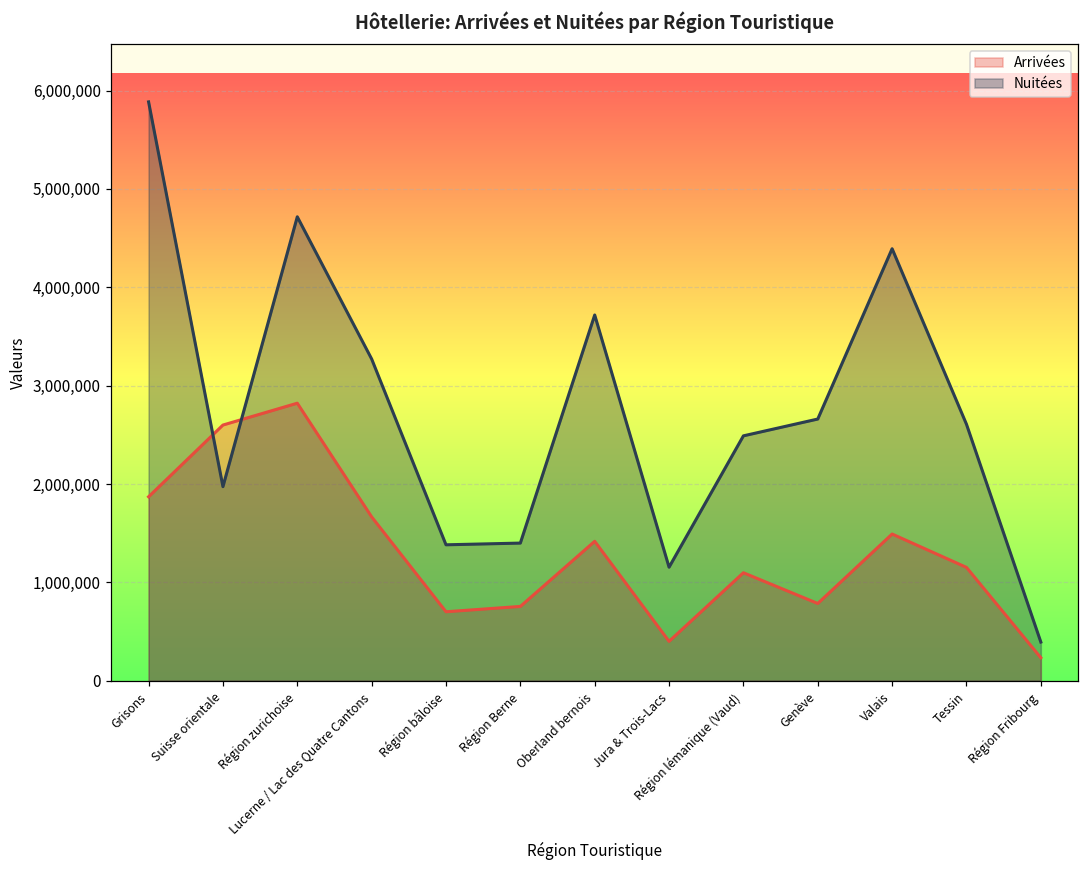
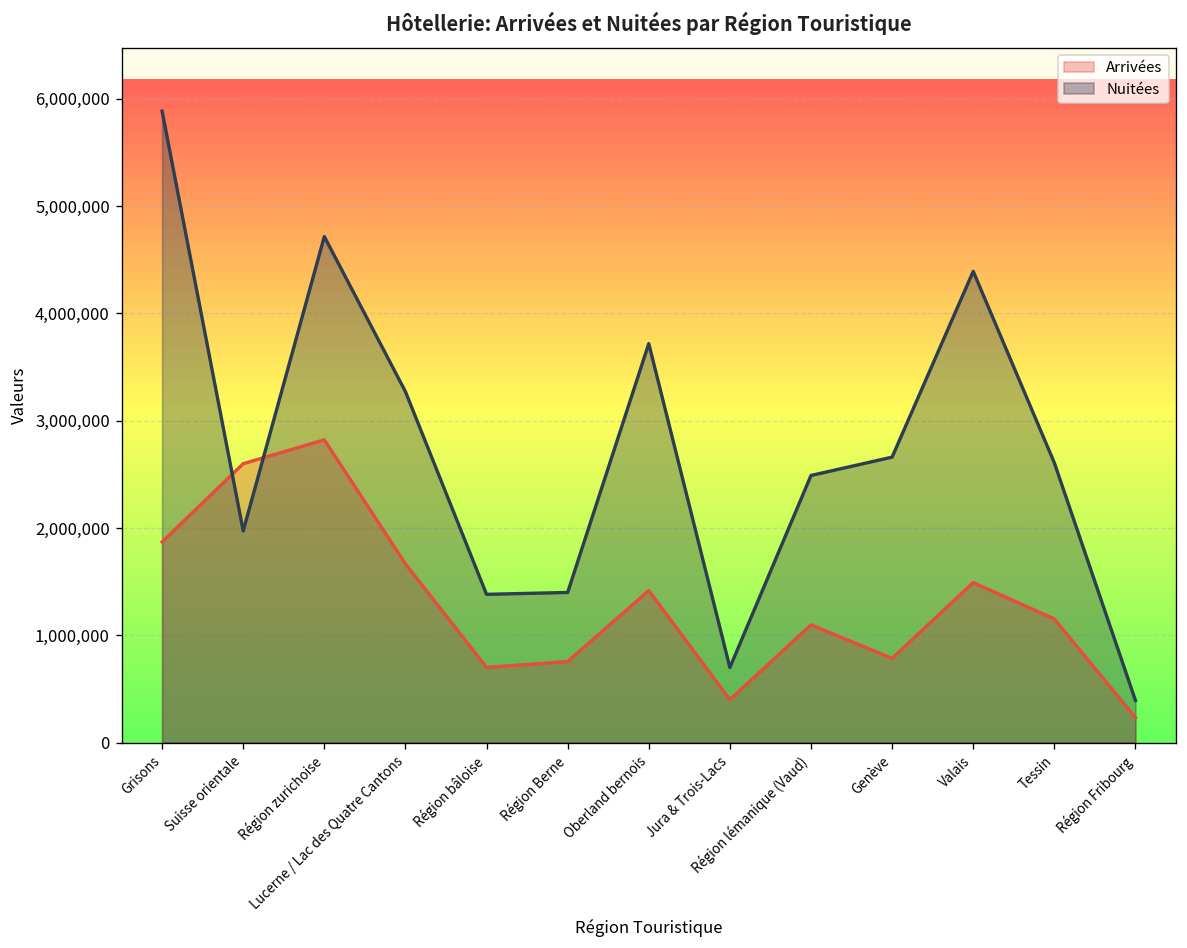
  {
    "Arrivées": {
      "Grisons": "1,900,000",
      "Suisse orientale": "2,600,000",
      "Région zurichoise": "2,800,000",
      "Lucerne / Lac des Quatre Cantons": "1,700,000",
      "Région bâloise": "700,000",
      "Région Berne": "800,000",
      "Oberland bernois": "1,400,000",
      "Jura & Trois-Lacs": "400,000",
      "Région lémanique (Vaud)": "1,100,000",
      "Genève": "800,000",
      "Valais": "1,500,000",
      "Tessin": "1,200,000",
      "Région Fribourg": "200,000"
    },
    "Nuitées": {
      "Grisons": "5,900,000",
      "Suisse orientale": "2,000,000",
      "Région zurichoise": "4,700,000",
      "Lucerne / Lac des Quatre Cantons": "3,300,000",
      "Région bâloise": "1,400,000",
      "Région Berne": "1,400,000",
      "Oberland bernois": "3,700,000",
-     "Jura & Trois-Lacs": "1,200,000",
+     "Jura & Trois-Lacs": "700,000",
      "Région lémanique (Vaud)": "2,500,000",
      "Genève": "2,700,000",
      "Valais": "4,400,000",
      "Tessin": "2,600,000",
      "Région Fribourg": "400,000"
    }
  }
